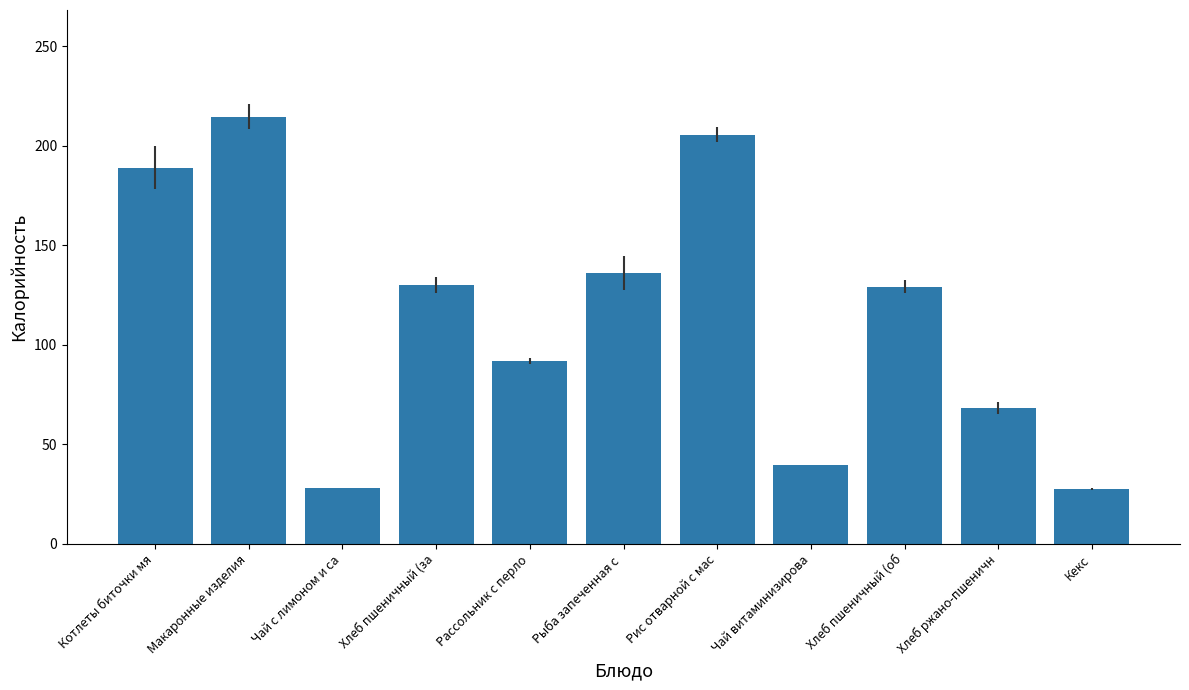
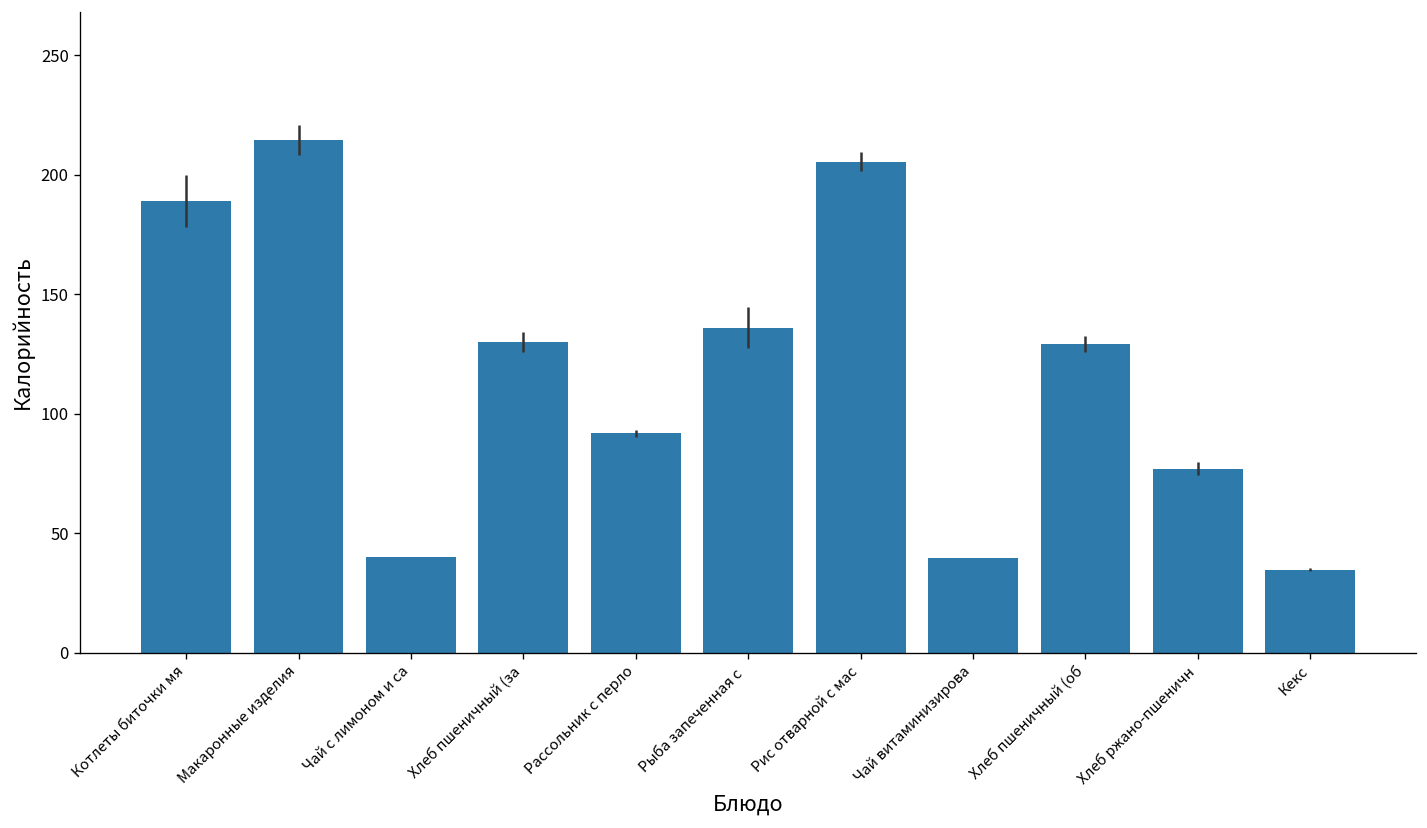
  {
    "Котлеты биточки мя": 189,
    "Макаронные изделия": 214,
-   "Чай с лимоном и са": 28,
+   "Чай с лимоном и са": 40,
    "Хлеб пшеничный (за": 130,
    "Рассольник с перло": 92,
    "Рыба запеченная с": 136,
    "Рис отварной с мас": 205,
    "Чай витаминизирова": 39,
    "Хлеб пшеничный (об": 129,
-   "Хлеб ржано-пшеничн": 68,
-   "Кекс": 27
+   "Хлеб ржано-пшеничн": 77,
+   "Кекс": 35
  }
